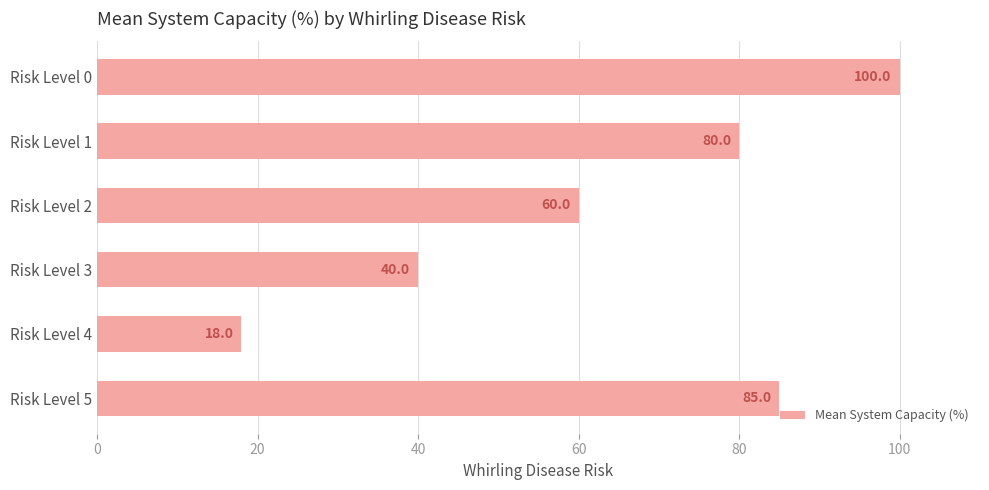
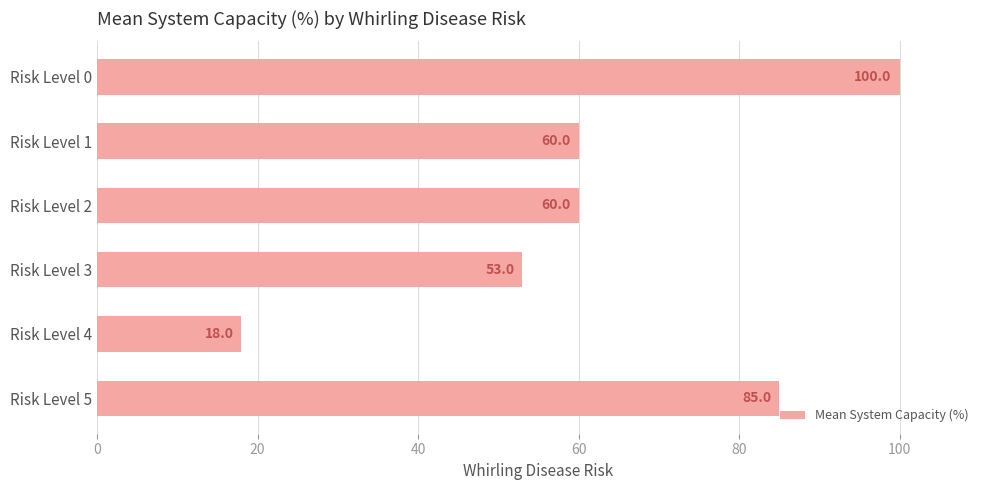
  {
    "Risk Level 0": 100.0,
-   "Risk Level 1": 80.0,
+   "Risk Level 1": 60.0,
    "Risk Level 2": 60.0,
-   "Risk Level 3": 40.0,
+   "Risk Level 3": 53.0,
    "Risk Level 4": 18.0,
    "Risk Level 5": 85.0
  }
